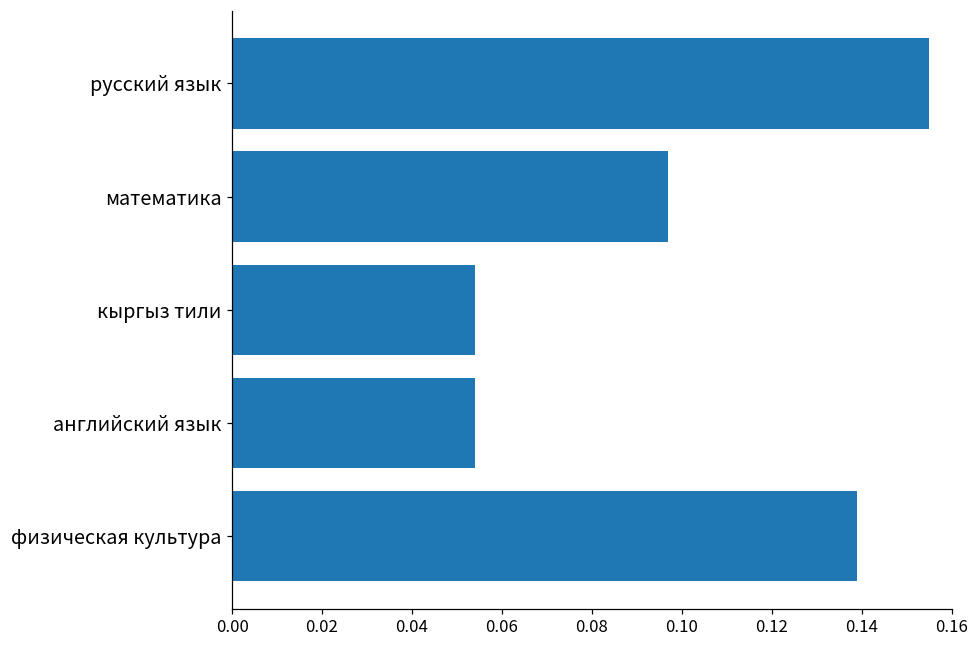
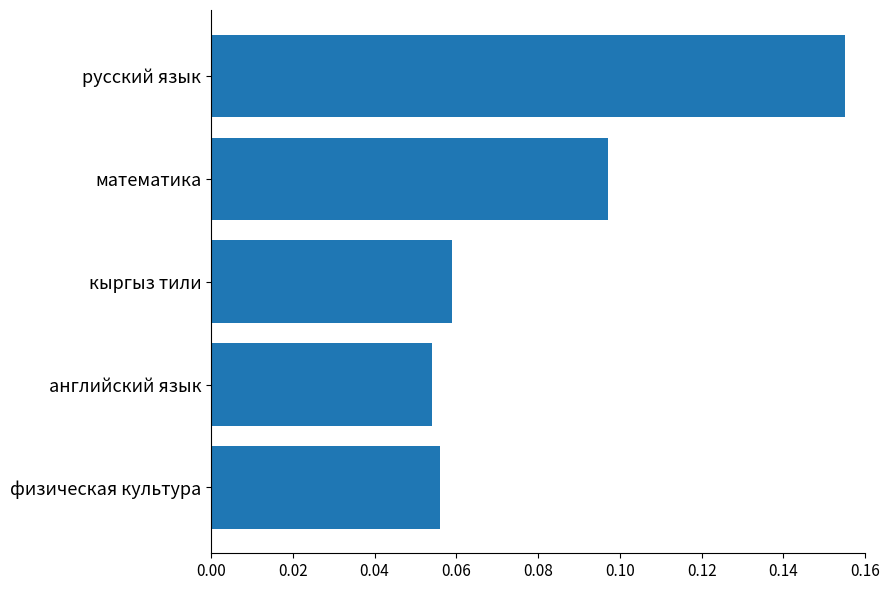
  {
    "русский язык": 0.155,
    "математика": 0.097,
-   "кыргыз тили": 0.054,
+   "кыргыз тили": 0.059,
    "английский язык": 0.054,
-   "физическая культура": 0.139
+   "физическая культура": 0.056
  }
